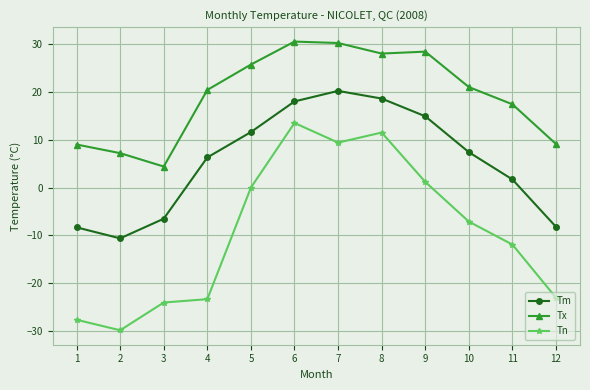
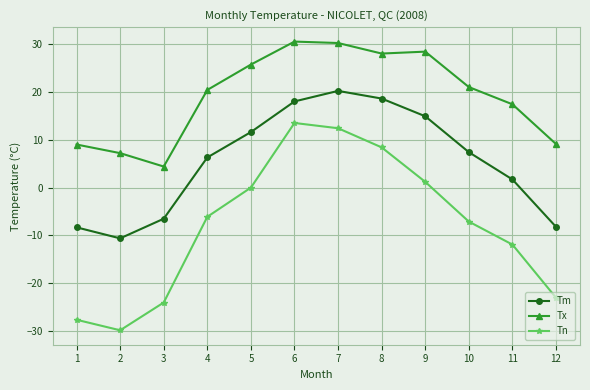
  {
    "Tn": {
      "1": -28,
      "2": -30,
      "3": -24,
-     "4": -23,
+     "4": -6,
      "5": 0,
      "6": 14,
-     "7": 9,
-     "8": 12,
+     "7": 12,
+     "8": 8,
      "9": 1,
      "10": -7,
      "11": -12
    }
  }
